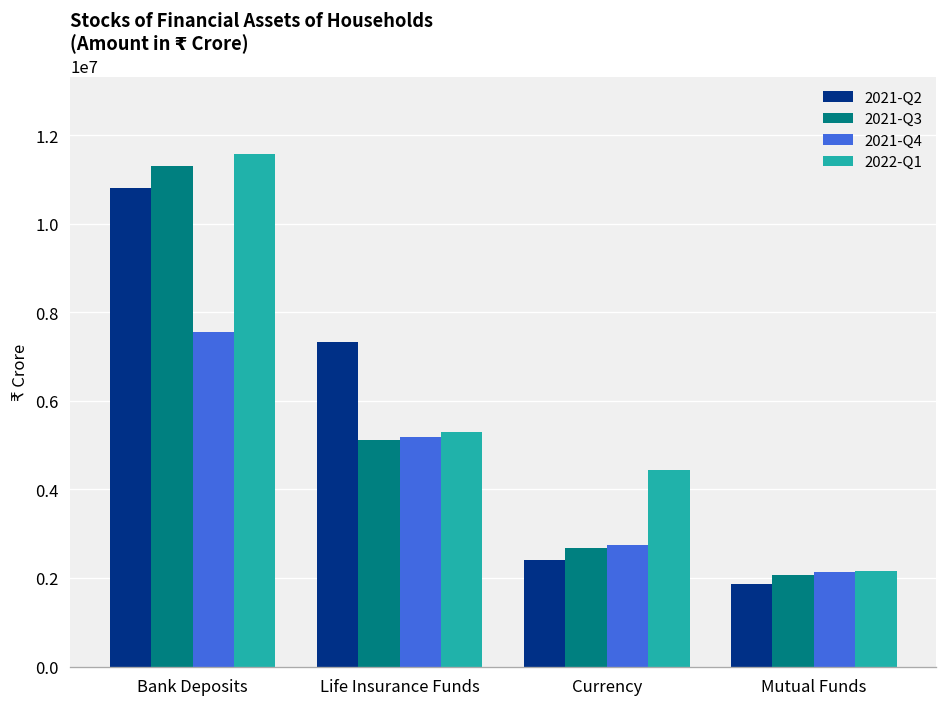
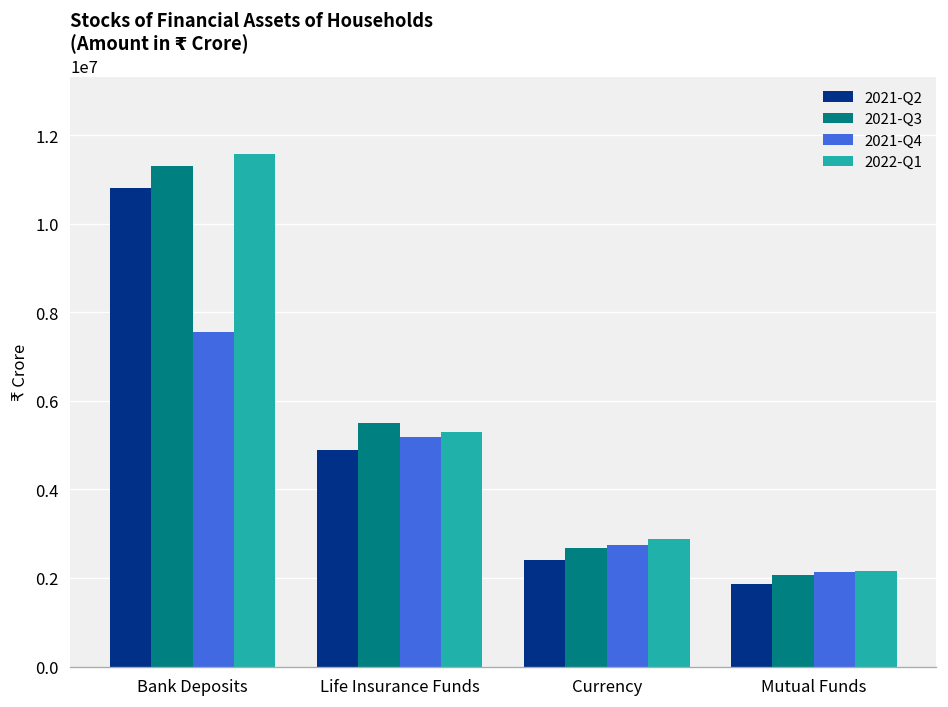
  {
    "2021-Q2": {
      "Bank Deposits": 10800000,
-     "Life Insurance Funds": 7300000,
+     "Life Insurance Funds": 4900000,
      "Currency": 2400000,
      "Mutual Funds": 1900000
    },
    "2021-Q3": {
      "Bank Deposits": 11300000,
-     "Life Insurance Funds": 5100000,
+     "Life Insurance Funds": 5500000,
      "Currency": 2700000,
      "Mutual Funds": 2100000
    },
    "2021-Q4": {
      "Bank Deposits": 7500000,
      "Life Insurance Funds": 5200000,
      "Currency": 2700000,
      "Mutual Funds": 2100000
    },
    "2022-Q1": {
      "Bank Deposits": 11600000,
      "Life Insurance Funds": 5300000,
-     "Currency": 4400000,
+     "Currency": 2900000,
      "Mutual Funds": 2200000
    }
  }
